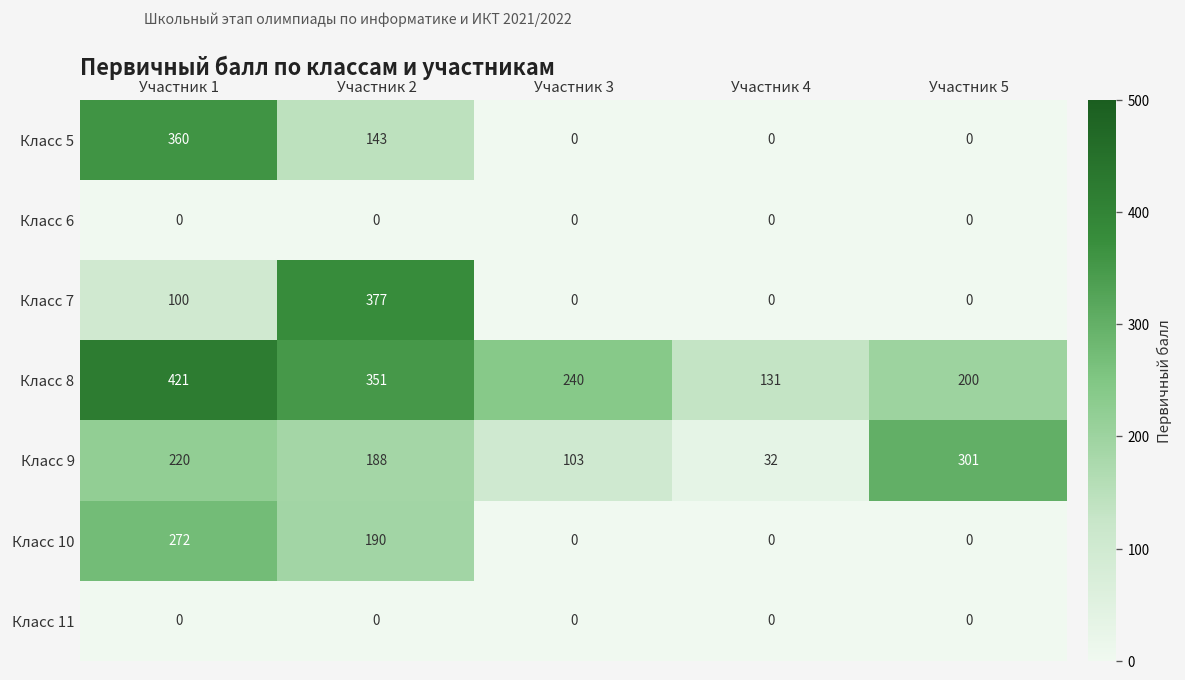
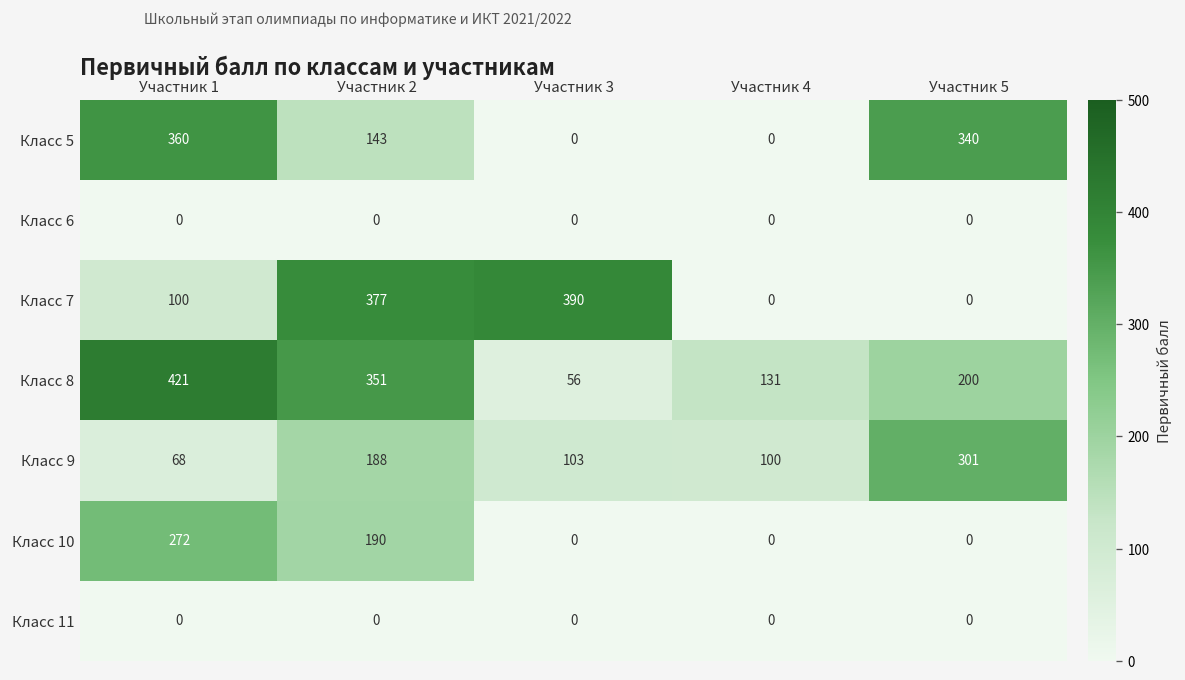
  {
    "Класс 5": {
      "Участник 1": 360,
      "Участник 2": 143,
      "Участник 3": 0,
      "Участник 4": 0,
-     "Участник 5": 0
+     "Участник 5": 340
    },
    "Класс 6": {
      "Участник 1": 0,
      "Участник 2": 0,
      "Участник 3": 0,
      "Участник 4": 0,
      "Участник 5": 0
    },
    "Класс 7": {
      "Участник 1": 100,
      "Участник 2": 377,
-     "Участник 3": 0,
+     "Участник 3": 390,
      "Участник 4": 0,
      "Участник 5": 0
    },
    "Класс 8": {
      "Участник 1": 421,
      "Участник 2": 351,
-     "Участник 3": 240,
+     "Участник 3": 56,
      "Участник 4": 131,
      "Участник 5": 200
    },
    "Класс 9": {
-     "Участник 1": 220,
+     "Участник 1": 68,
      "Участник 2": 188,
      "Участник 3": 103,
-     "Участник 4": 32,
+     "Участник 4": 100,
      "Участник 5": 301
    },
    "Класс 10": {
      "Участник 1": 272,
      "Участник 2": 190,
      "Участник 3": 0,
      "Участник 4": 0,
      "Участник 5": 0
    },
    "Класс 11": {
      "Участник 1": 0,
      "Участник 2": 0,
      "Участник 3": 0,
      "Участник 4": 0,
      "Участник 5": 0
    }
  }
